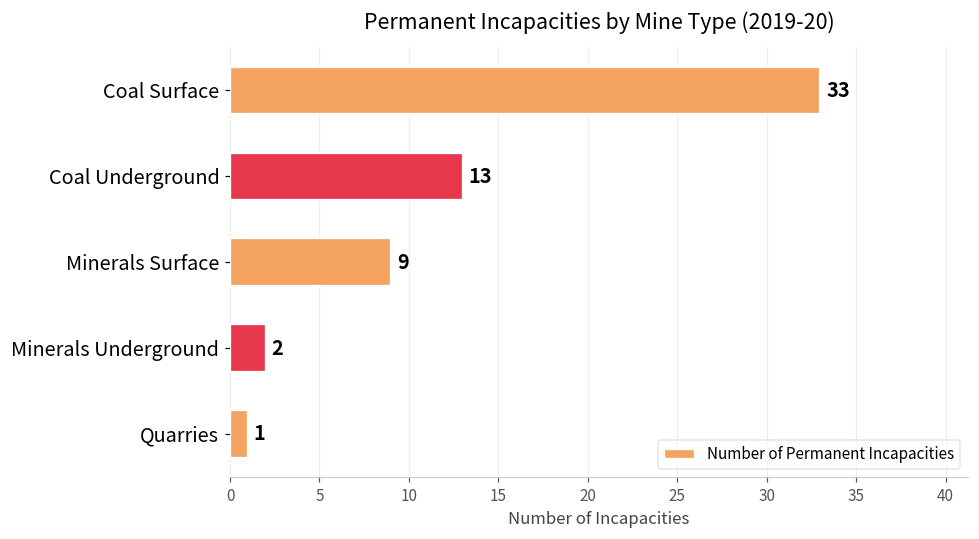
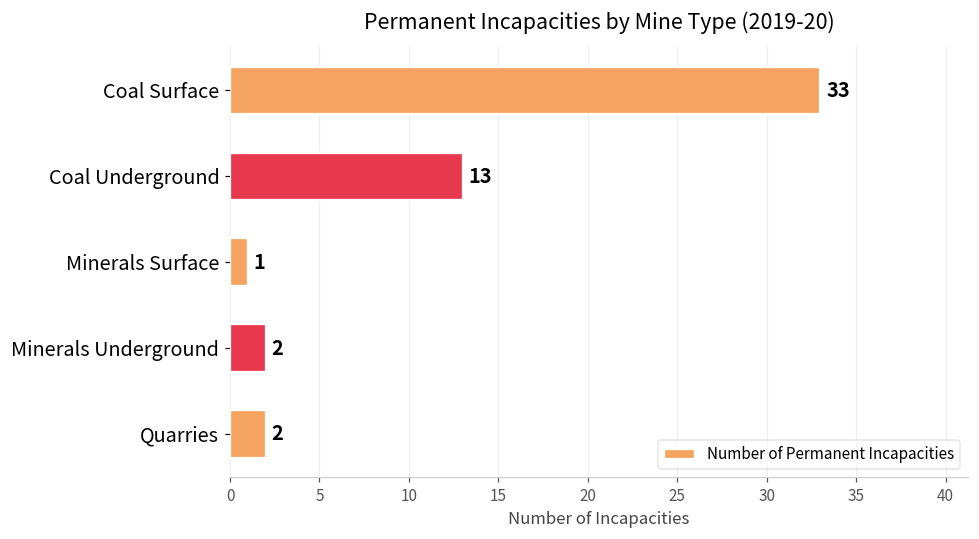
  {
    "Coal Surface": 33,
    "Coal Underground": 13,
-   "Minerals Surface": 9,
+   "Minerals Surface": 1,
    "Minerals Underground": 2,
-   "Quarries": 1
+   "Quarries": 2
  }
